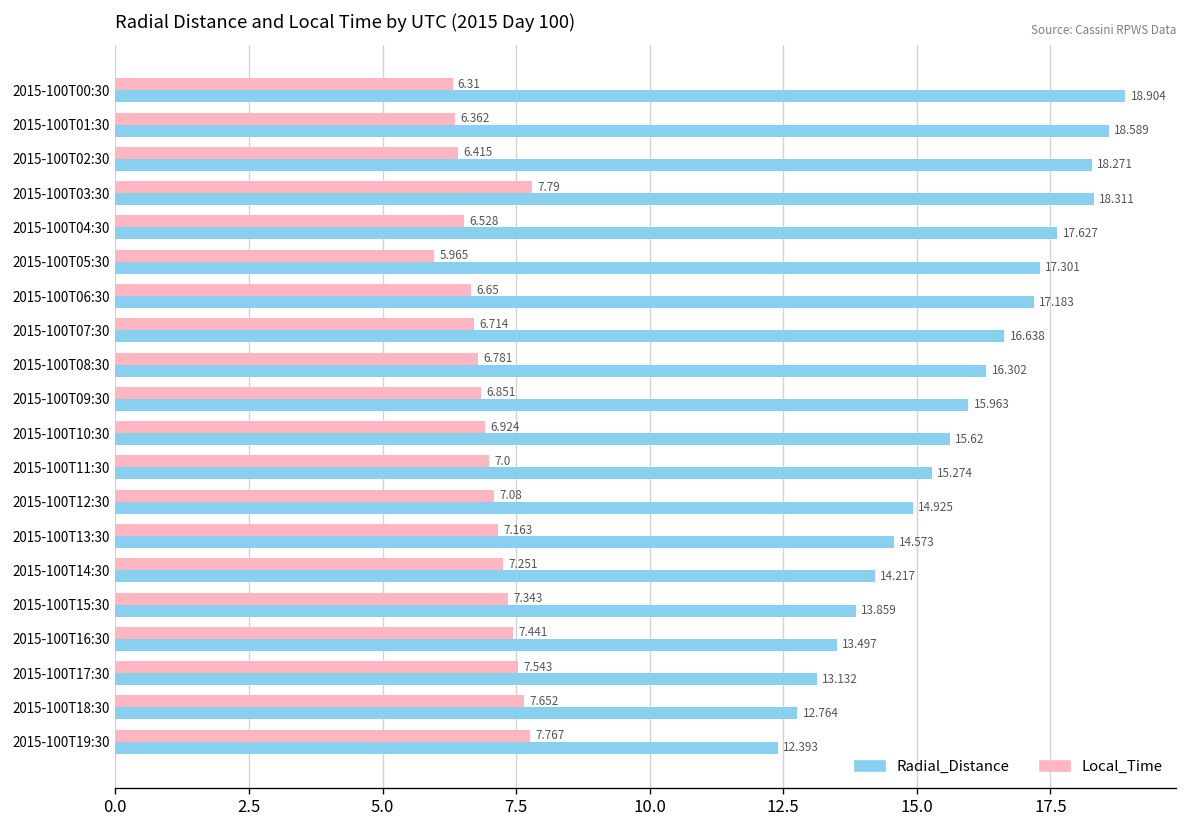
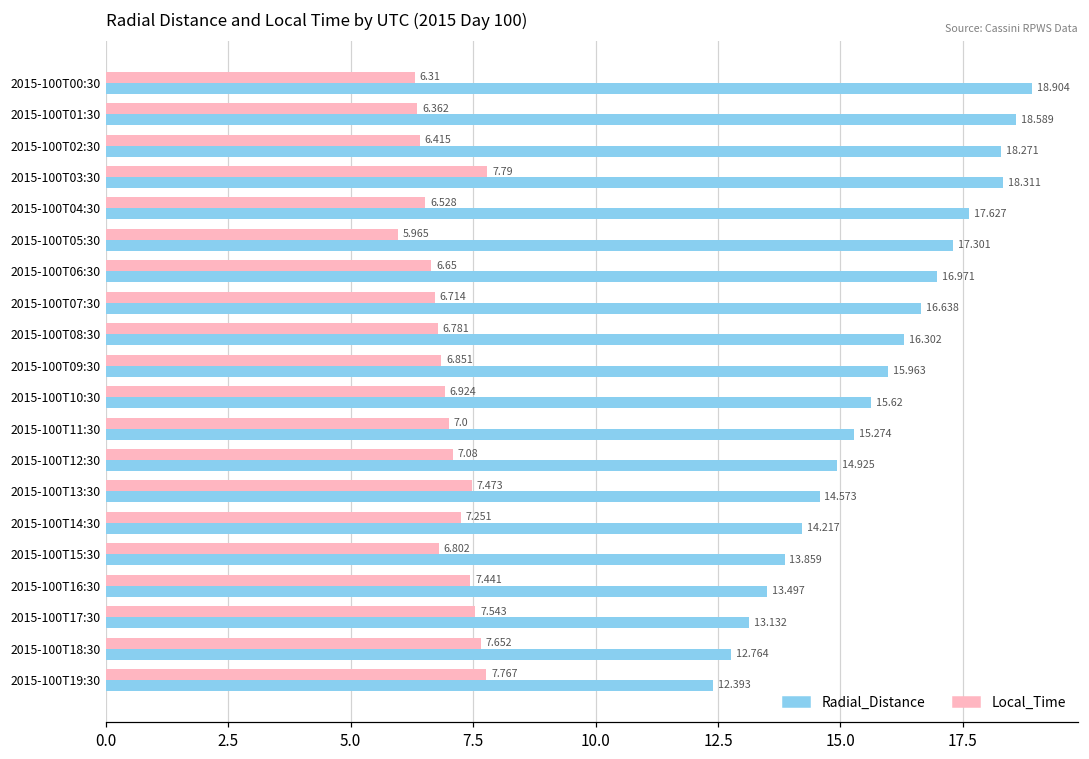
  {
    "Radial_Distance": {
      "2015-100T00:30": 18.904,
      "2015-100T01:30": 18.589,
      "2015-100T02:30": 18.271,
      "2015-100T03:30": 18.311,
      "2015-100T04:30": 17.627,
      "2015-100T05:30": 17.301,
-     "2015-100T06:30": 17.183,
+     "2015-100T06:30": 16.971,
      "2015-100T07:30": 16.638,
      "2015-100T08:30": 16.302,
      "2015-100T09:30": 15.963,
      "2015-100T10:30": 15.62,
      "2015-100T11:30": 15.274,
      "2015-100T12:30": 14.925,
      "2015-100T13:30": 14.573,
      "2015-100T14:30": 14.217,
      "2015-100T15:30": 13.859,
      "2015-100T16:30": 13.497,
      "2015-100T17:30": 13.132,
      "2015-100T18:30": 12.764,
      "2015-100T19:30": 12.393
    },
    "Local_Time": {
      "2015-100T00:30": 6.31,
      "2015-100T01:30": 6.362,
      "2015-100T02:30": 6.415,
      "2015-100T03:30": 7.79,
      "2015-100T04:30": 6.528,
      "2015-100T05:30": 5.965,
      "2015-100T06:30": 6.65,
      "2015-100T07:30": 6.714,
      "2015-100T08:30": 6.781,
      "2015-100T09:30": 6.851,
      "2015-100T10:30": 6.924,
      "2015-100T11:30": 7.0,
      "2015-100T12:30": 7.08,
-     "2015-100T13:30": 7.163,
+     "2015-100T13:30": 7.473,
      "2015-100T14:30": 7.251,
-     "2015-100T15:30": 7.343,
+     "2015-100T15:30": 6.802,
      "2015-100T16:30": 7.441,
      "2015-100T17:30": 7.543,
      "2015-100T18:30": 7.652,
      "2015-100T19:30": 7.767
    }
  }
